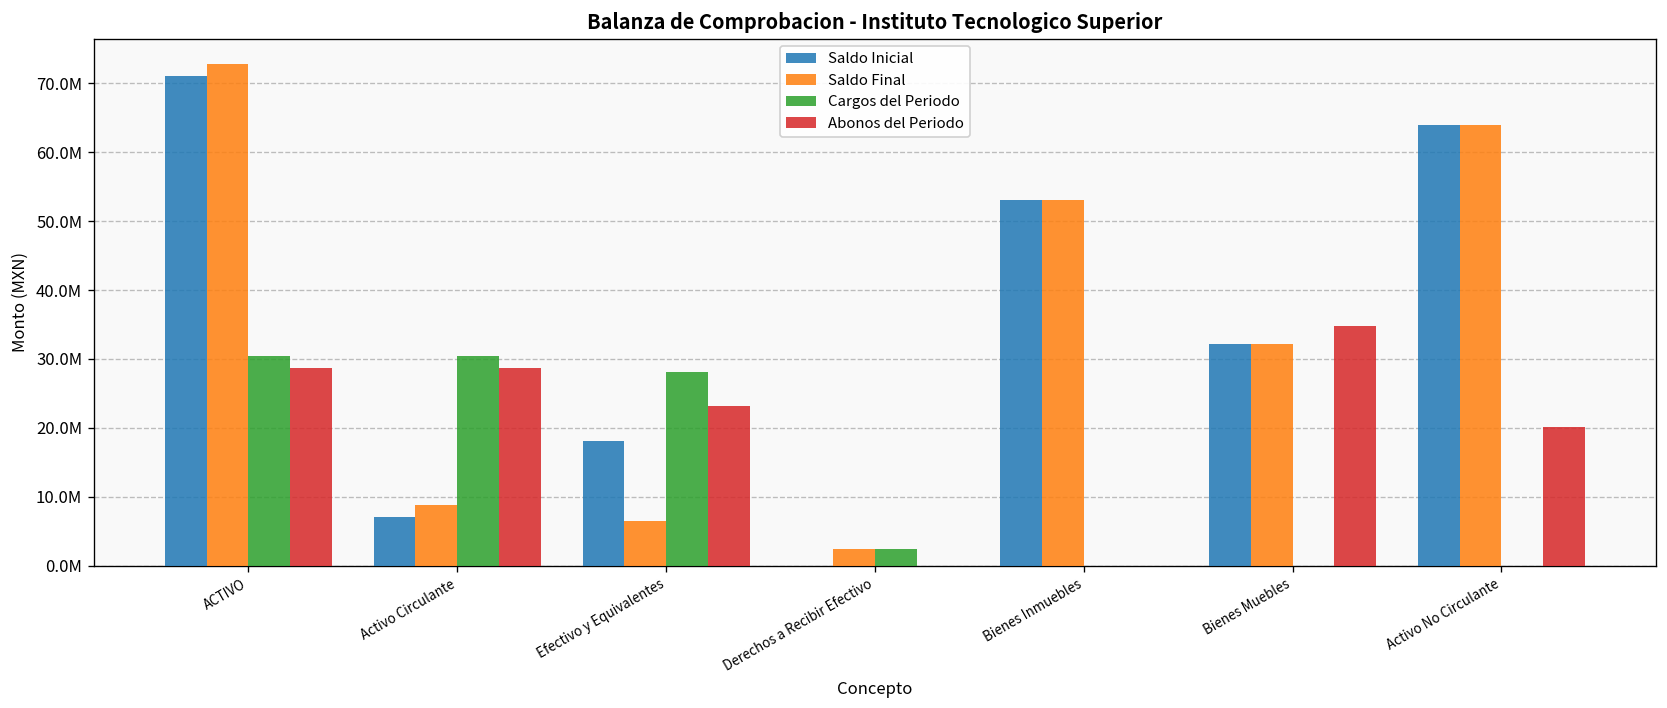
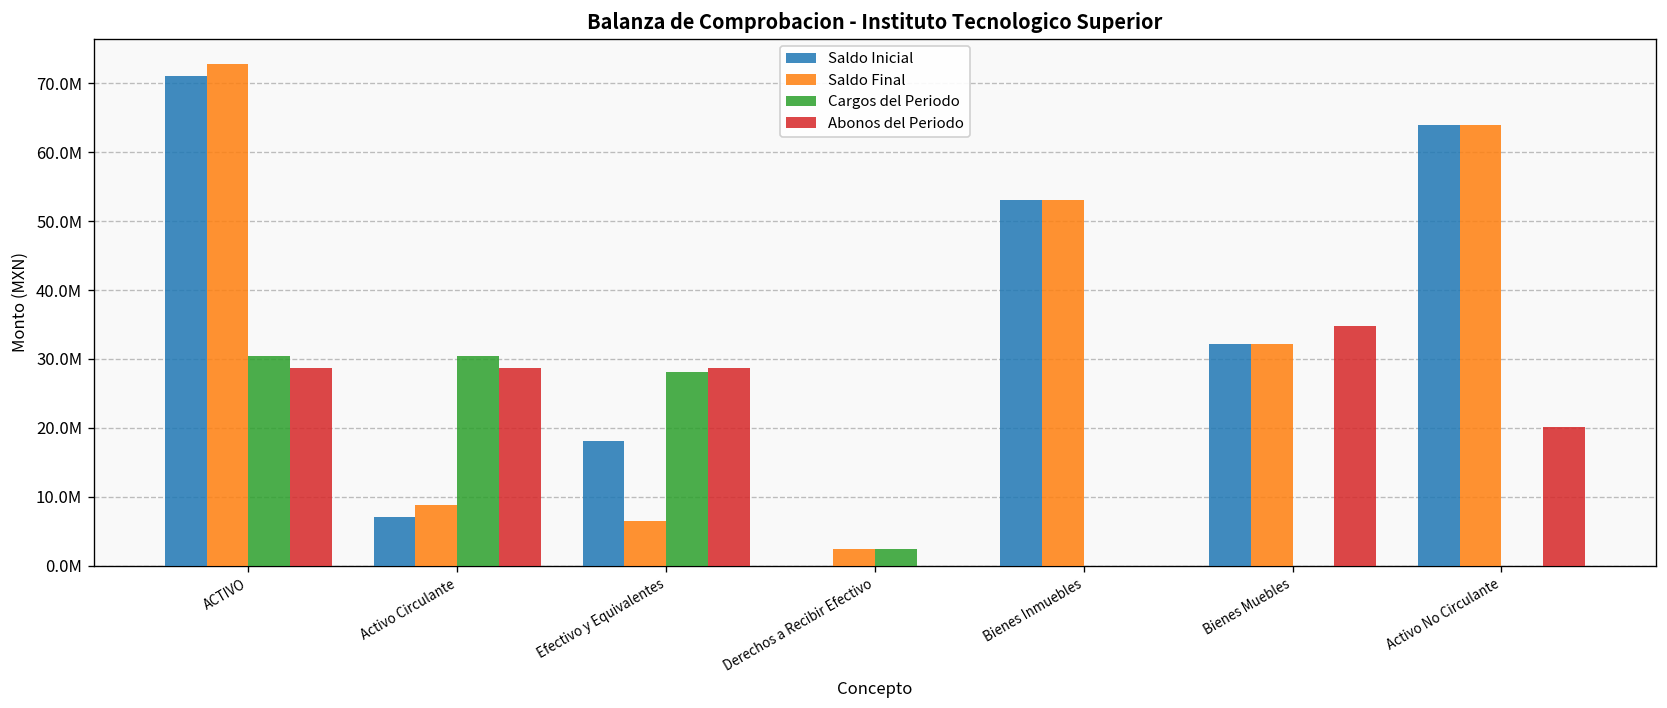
  {
    "Saldo Inicial": {
      "ACTIVO": 71000000,
      "Activo Circulante": 7000000,
      "Efectivo y Equivalentes": 18000000,
      "Bienes Inmuebles": 53000000,
      "Bienes Muebles": 32000000,
      "Activo No Circulante": 64000000
    },
    "Saldo Final": {
      "ACTIVO": 73000000,
      "Activo Circulante": 9000000,
      "Efectivo y Equivalentes": 6000000,
      "Derechos a Recibir Efectivo": 2000000,
      "Bienes Inmuebles": 53000000,
      "Bienes Muebles": 32000000,
      "Activo No Circulante": 64000000
    },
    "Cargos del Periodo": {
      "ACTIVO": 30000000,
      "Activo Circulante": 30000000,
      "Efectivo y Equivalentes": 28000000,
      "Derechos a Recibir Efectivo": 2000000,
      "Bienes Inmuebles": 0,
      "Bienes Muebles": 0,
      "Activo No Circulante": 0
    },
    "Abonos del Periodo": {
      "ACTIVO": 29000000,
      "Activo Circulante": 29000000,
-     "Efectivo y Equivalentes": 23000000,
+     "Efectivo y Equivalentes": 29000000,
      "Bienes Inmuebles": 0,
      "Bienes Muebles": 35000000,
      "Activo No Circulante": 20000000
    }
  }
